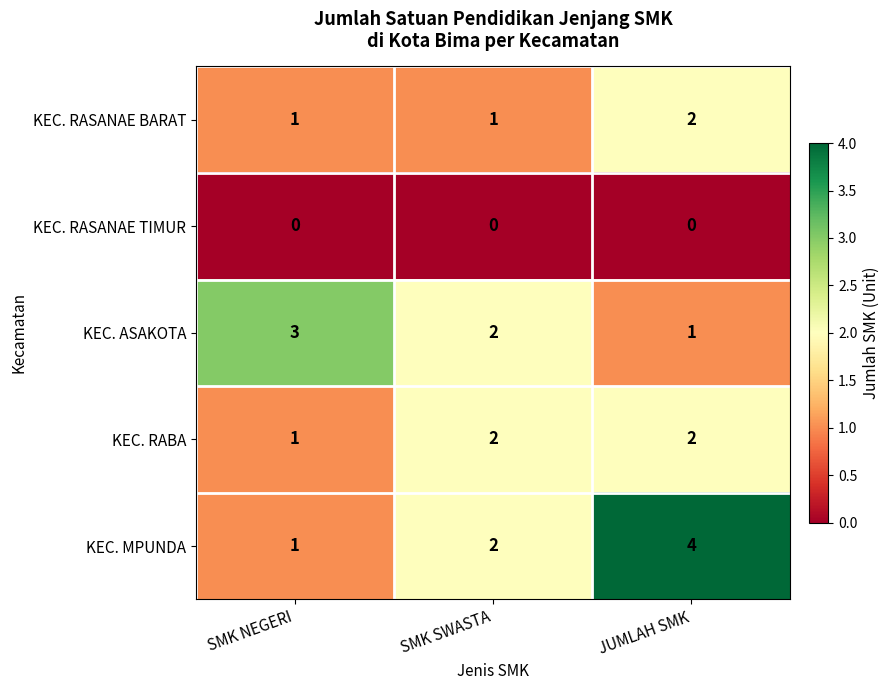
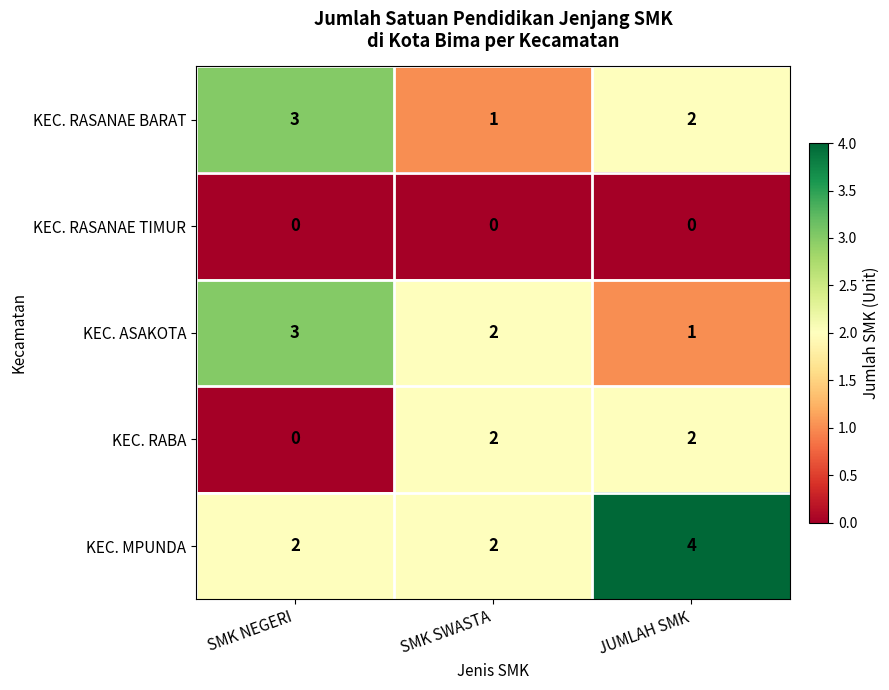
  {
    "KEC. RASANAE BARAT": {
-     "SMK NEGERI": 1,
+     "SMK NEGERI": 3,
      "SMK SWASTA": 1,
      "JUMLAH SMK": 2
    },
    "KEC. RASANAE TIMUR": {
      "SMK NEGERI": 0,
      "SMK SWASTA": 0,
      "JUMLAH SMK": 0
    },
    "KEC. ASAKOTA": {
      "SMK NEGERI": 3,
      "SMK SWASTA": 2,
      "JUMLAH SMK": 1
    },
    "KEC. RABA": {
-     "SMK NEGERI": 1,
+     "SMK NEGERI": 0,
      "SMK SWASTA": 2,
      "JUMLAH SMK": 2
    },
    "KEC. MPUNDA": {
-     "SMK NEGERI": 1,
+     "SMK NEGERI": 2,
      "SMK SWASTA": 2,
      "JUMLAH SMK": 4
    }
  }
